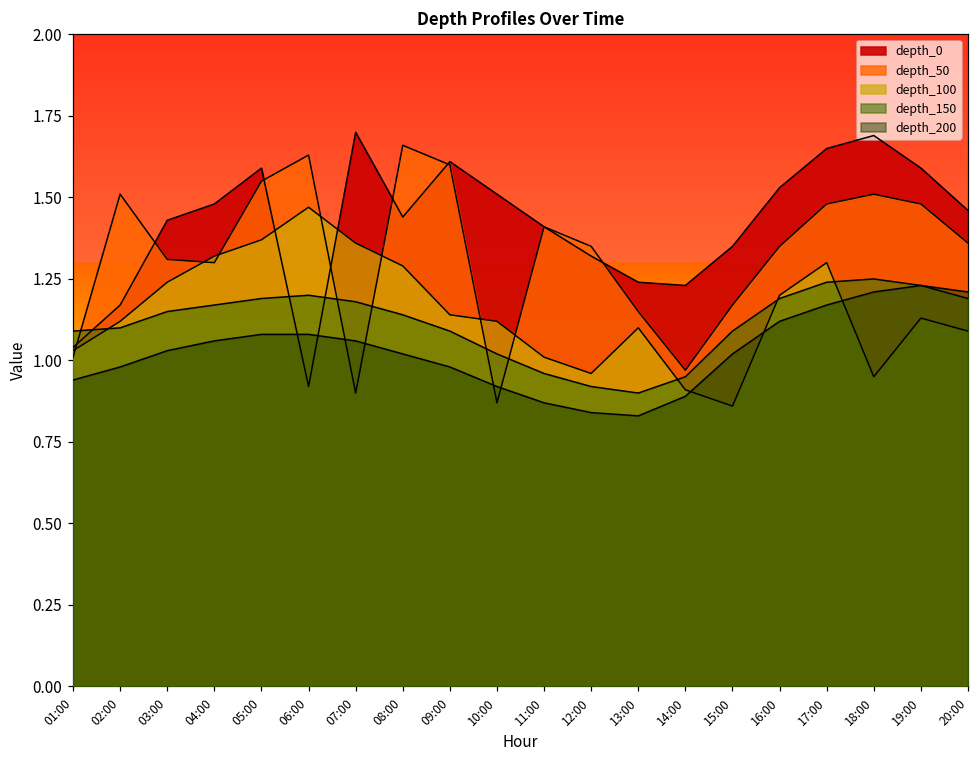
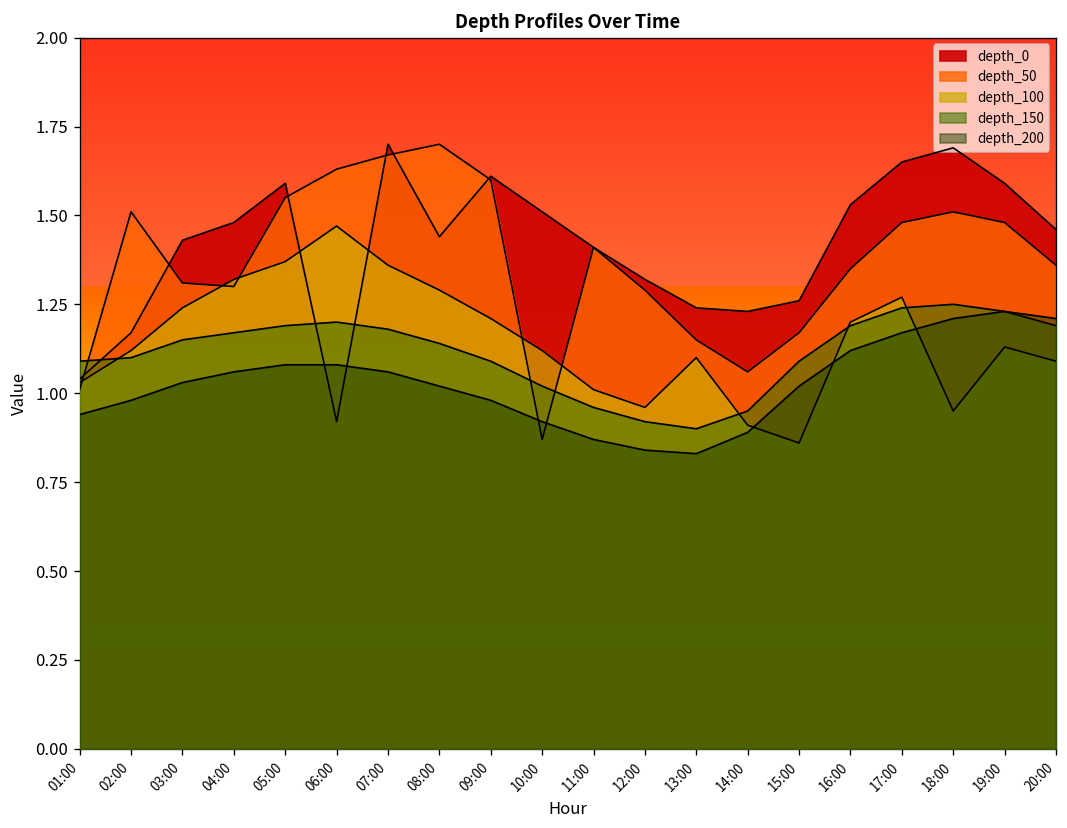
  {
    "depth_0": {
      "01:00": 1.04,
      "02:00": 1.17,
      "03:00": 1.43,
      "04:00": 1.48,
      "05:00": 1.59,
      "06:00": 0.92,
      "07:00": 1.70,
      "08:00": 1.44,
      "09:00": 1.61,
      "10:00": 1.51,
      "12:00": 1.32,
      "13:00": 1.24,
      "14:00": 1.23,
-     "15:00": 1.35,
+     "15:00": 1.26,
      "16:00": 1.53,
      "17:00": 1.65,
      "18:00": 1.69,
      "19:00": 1.59,
      "20:00": 1.46
    },
    "depth_50": {
      "01:00": 1.01,
      "02:00": 1.51,
      "03:00": 1.31,
      "04:00": 1.30,
      "05:00": 1.55,
      "06:00": 1.63,
-     "07:00": 0.90,
-     "08:00": 1.66,
+     "07:00": 1.67,
+     "08:00": 1.70,
      "09:00": 1.60,
      "10:00": 0.87,
-     "12:00": 1.35,
+     "12:00": 1.29,
      "13:00": 1.15,
-     "14:00": 0.97,
+     "14:00": 1.06,
      "15:00": 1.17,
      "16:00": 1.35,
      "17:00": 1.48,
      "18:00": 1.51,
      "19:00": 1.48,
      "20:00": 1.36
    },
    "depth_100": {
      "01:00": 1.03,
      "02:00": 1.12,
      "03:00": 1.24,
      "04:00": 1.32,
      "05:00": 1.37,
      "06:00": 1.47,
      "07:00": 1.36,
      "08:00": 1.29,
-     "09:00": 1.14,
+     "09:00": 1.21,
      "10:00": 1.12,
      "11:00": 1.01,
      "12:00": 0.96,
      "13:00": 1.10,
      "14:00": 0.91,
      "15:00": 0.86,
      "16:00": 1.20,
-     "17:00": 1.30,
+     "17:00": 1.27,
      "18:00": 0.95,
      "19:00": 1.13,
      "20:00": 1.09
    }
  }
